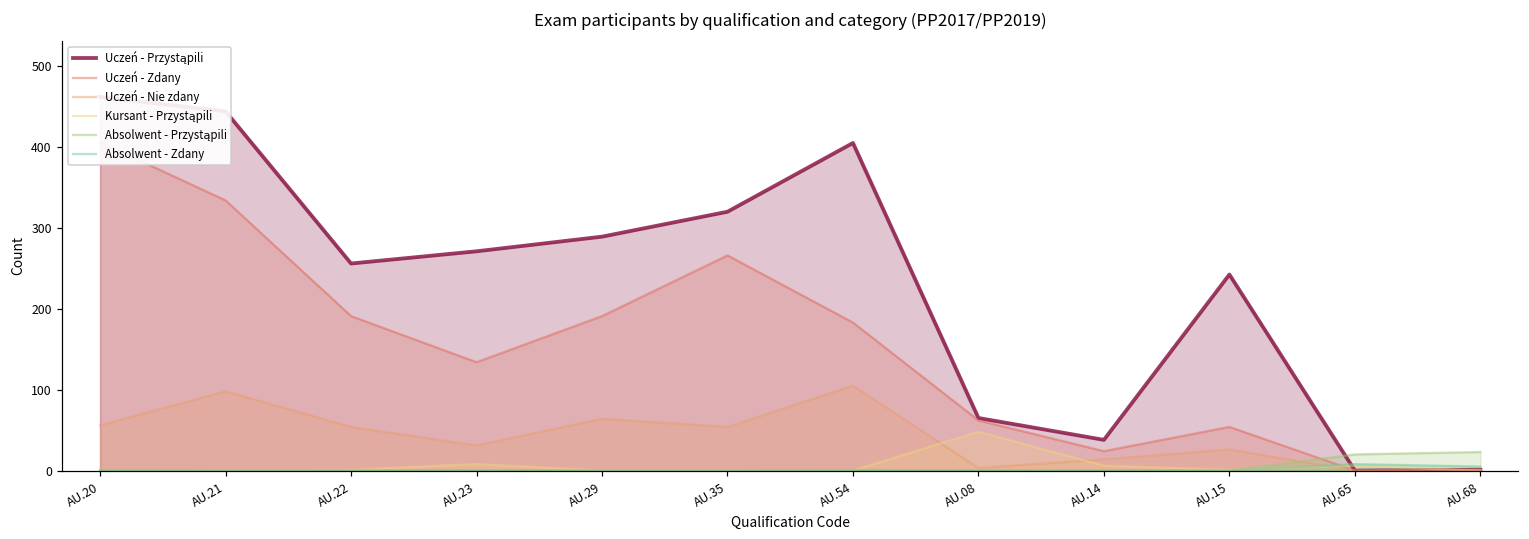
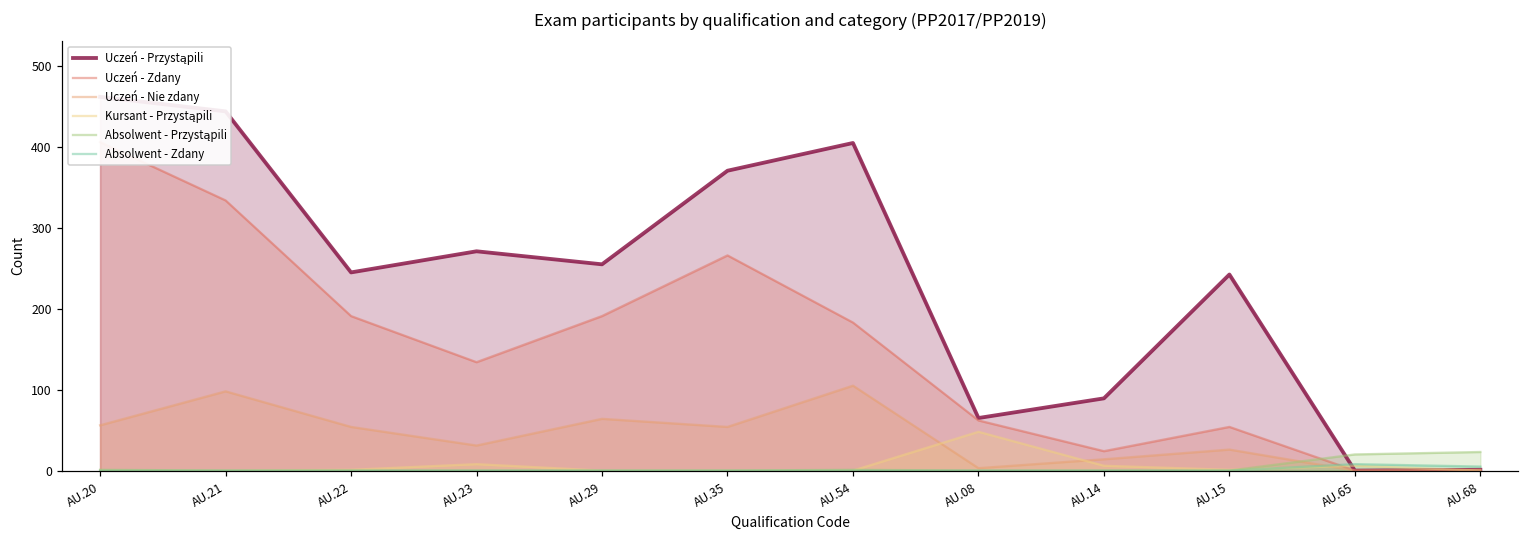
  {
    "Uczeń - Przystąpili": {
-     "AU.22": 260,
+     "AU.22": 250,
      "AU.23": 270,
-     "AU.29": 290,
-     "AU.35": 320,
+     "AU.29": 260,
+     "AU.35": 370,
      "AU.54": 410,
-     "AU.14": 40,
+     "AU.14": 90,
      "AU.15": 240
    }
  }
